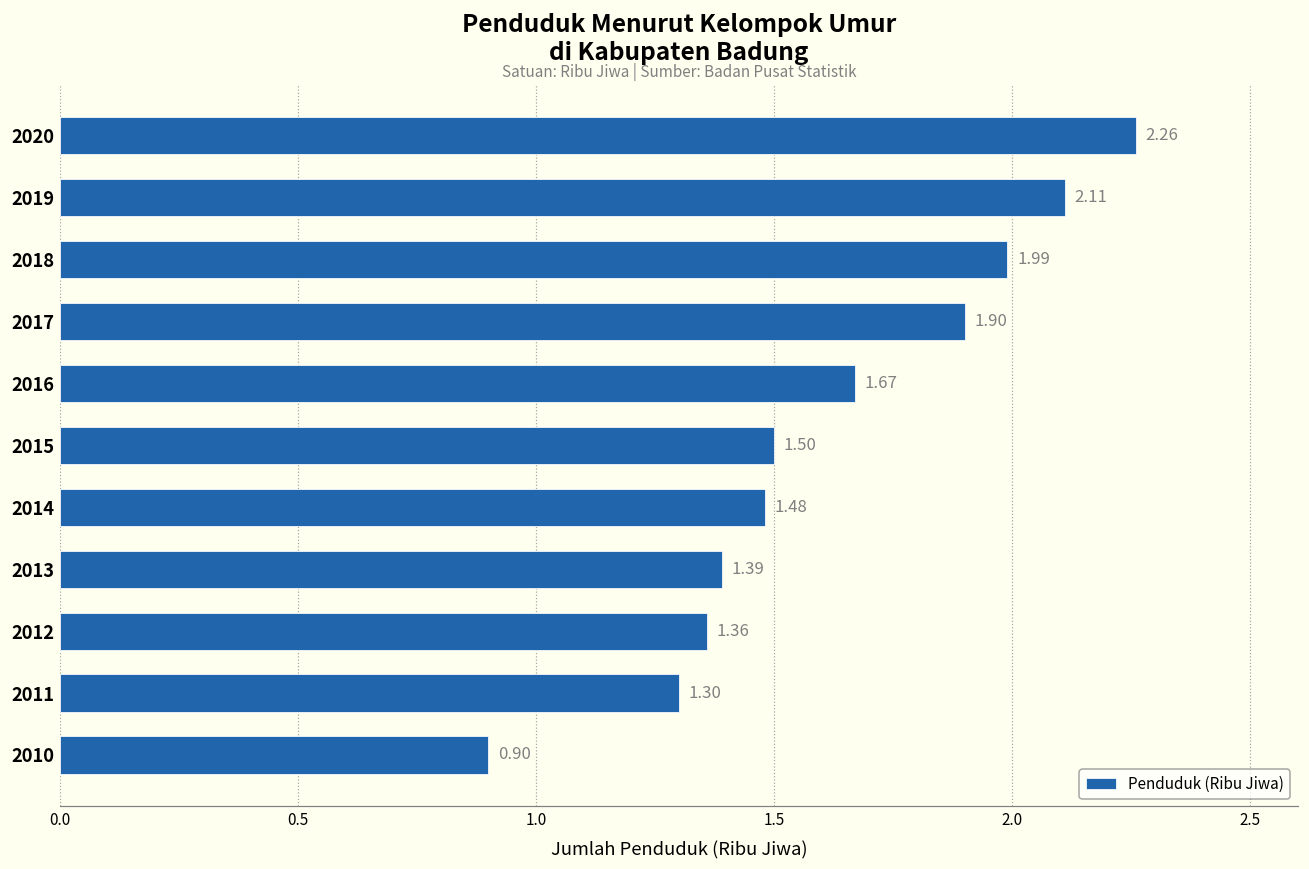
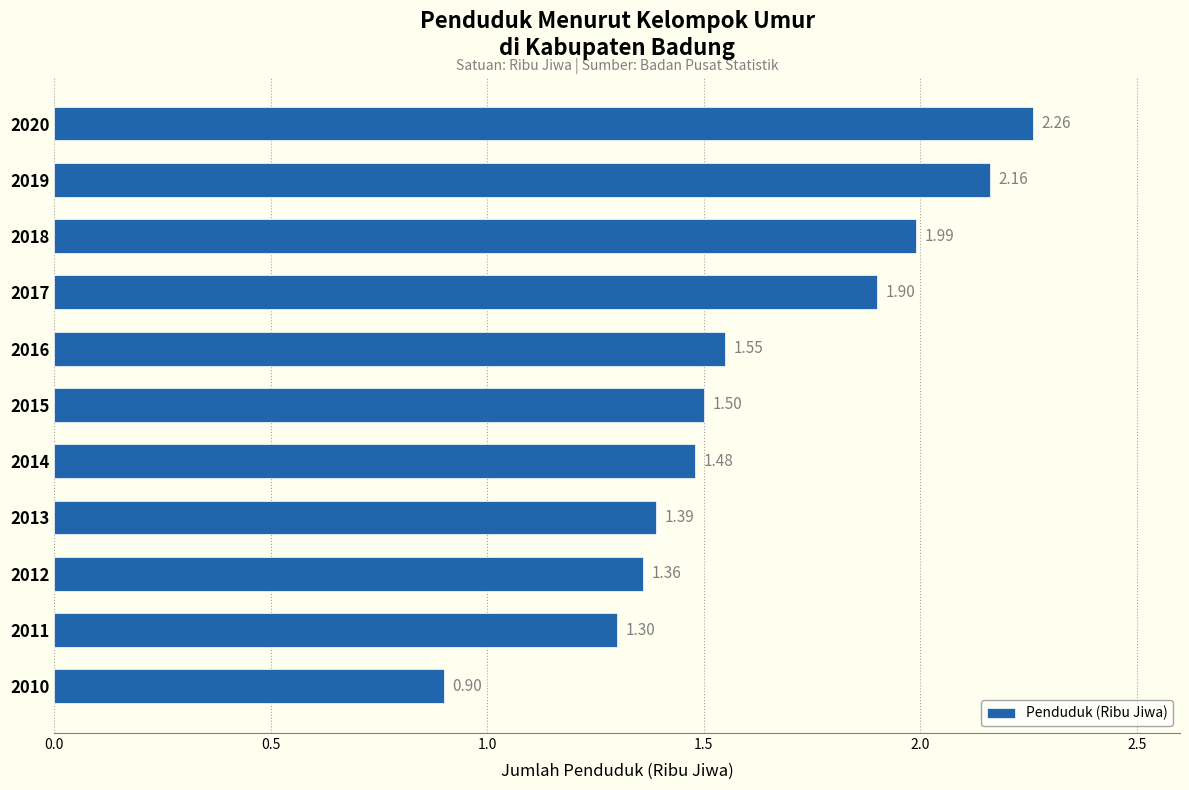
  {
    "2020": 2.26,
-   "2019": 2.11,
+   "2019": 2.16,
    "2018": 1.99,
    "2017": 1.90,
-   "2016": 1.67,
+   "2016": 1.55,
    "2015": 1.50,
    "2014": 1.48,
    "2013": 1.39,
    "2012": 1.36,
    "2011": 1.30,
    "2010": 0.90
  }
